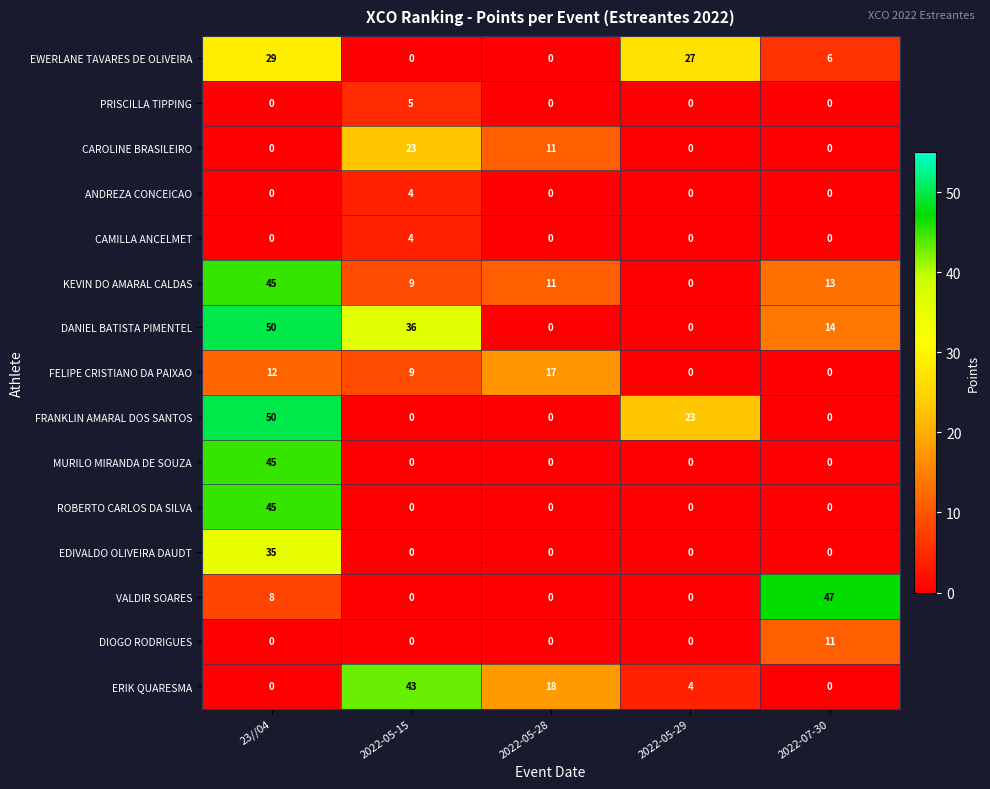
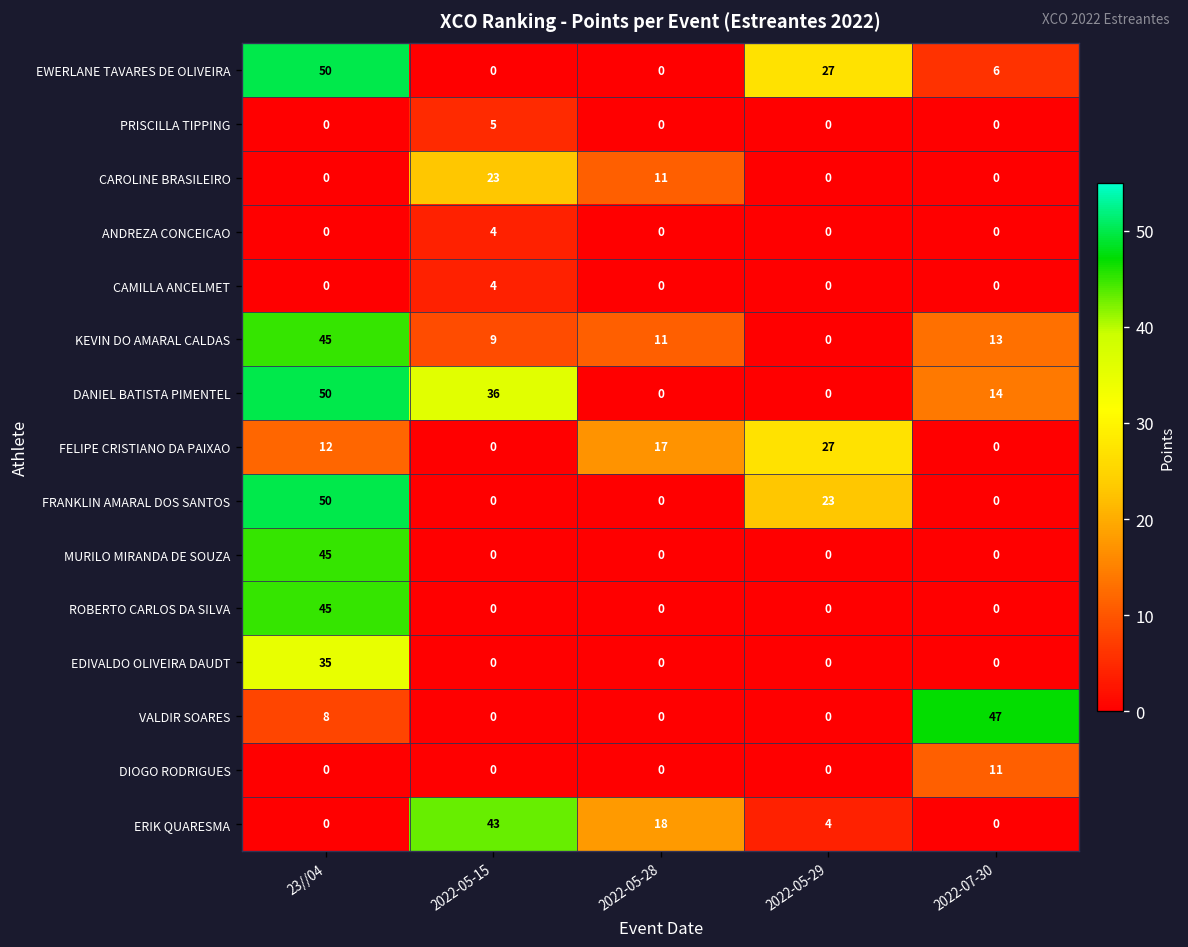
  {
    "EWERLANE TAVARES DE OLIVEIRA": {
-     "23//04": 29,
+     "23//04": 50,
      "2022-05-15": 0,
      "2022-05-28": 0,
      "2022-05-29": 27,
      "2022-07-30": 6
    },
    "PRISCILLA TIPPING": {
      "23//04": 0,
      "2022-05-15": 5,
      "2022-05-28": 0,
      "2022-05-29": 0,
      "2022-07-30": 0
    },
    "CAROLINE BRASILEIRO": {
      "23//04": 0,
      "2022-05-15": 23,
      "2022-05-28": 11,
      "2022-05-29": 0,
      "2022-07-30": 0
    },
    "ANDREZA CONCEICAO": {
      "23//04": 0,
      "2022-05-15": 4,
      "2022-05-28": 0,
      "2022-05-29": 0,
      "2022-07-30": 0
    },
    "CAMILLA ANCELMET": {
      "23//04": 0,
      "2022-05-15": 4,
      "2022-05-28": 0,
      "2022-05-29": 0,
      "2022-07-30": 0
    },
    "KEVIN DO AMARAL CALDAS": {
      "23//04": 45,
      "2022-05-15": 9,
      "2022-05-28": 11,
      "2022-05-29": 0,
      "2022-07-30": 13
    },
    "DANIEL BATISTA PIMENTEL": {
      "23//04": 50,
      "2022-05-15": 36,
      "2022-05-28": 0,
      "2022-05-29": 0,
      "2022-07-30": 14
    },
    "FELIPE CRISTIANO DA PAIXAO": {
      "23//04": 12,
-     "2022-05-15": 9,
+     "2022-05-15": 0,
      "2022-05-28": 17,
-     "2022-05-29": 0,
+     "2022-05-29": 27,
      "2022-07-30": 0
    },
    "FRANKLIN AMARAL DOS SANTOS": {
      "23//04": 50,
      "2022-05-15": 0,
      "2022-05-28": 0,
      "2022-05-29": 23,
      "2022-07-30": 0
    },
    "MURILO MIRANDA DE SOUZA": {
      "23//04": 45,
      "2022-05-15": 0,
      "2022-05-28": 0,
      "2022-05-29": 0,
      "2022-07-30": 0
    },
    "ROBERTO CARLOS DA SILVA": {
      "23//04": 45,
      "2022-05-15": 0,
      "2022-05-28": 0,
      "2022-05-29": 0,
      "2022-07-30": 0
    },
    "EDIVALDO OLIVEIRA DAUDT": {
      "23//04": 35,
      "2022-05-15": 0,
      "2022-05-28": 0,
      "2022-05-29": 0,
      "2022-07-30": 0
    },
    "VALDIR SOARES": {
      "23//04": 8,
      "2022-05-15": 0,
      "2022-05-28": 0,
      "2022-05-29": 0,
      "2022-07-30": 47
    },
    "DIOGO RODRIGUES": {
      "23//04": 0,
      "2022-05-15": 0,
      "2022-05-28": 0,
      "2022-05-29": 0,
      "2022-07-30": 11
    },
    "ERIK QUARESMA": {
      "23//04": 0,
      "2022-05-15": 43,
      "2022-05-28": 18,
      "2022-05-29": 4,
      "2022-07-30": 0
    }
  }
